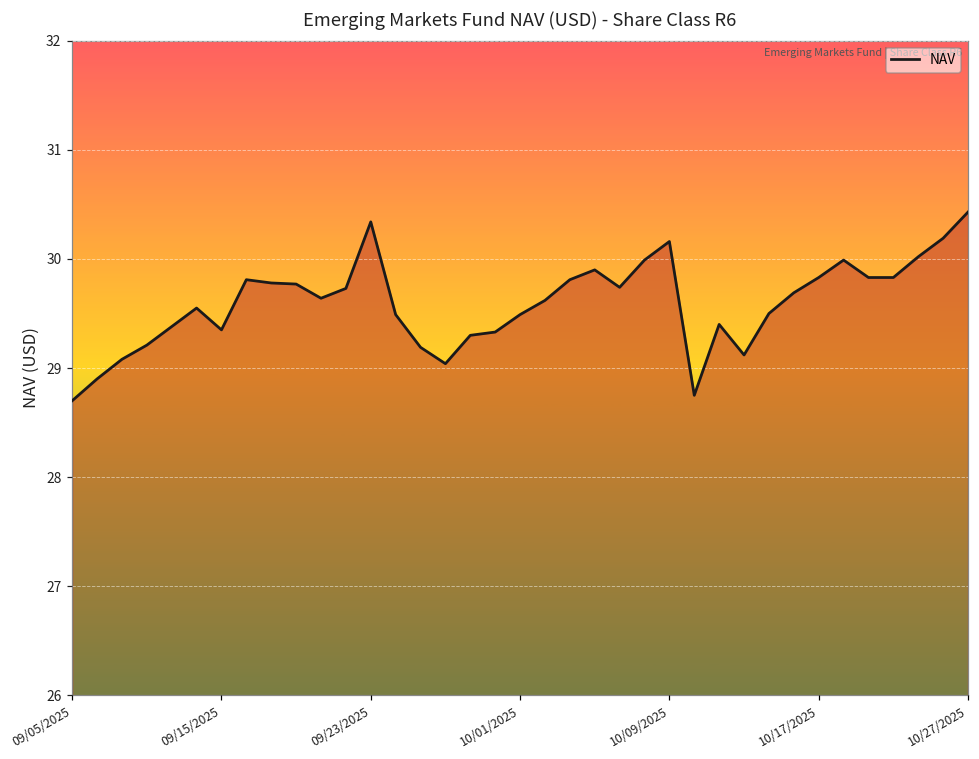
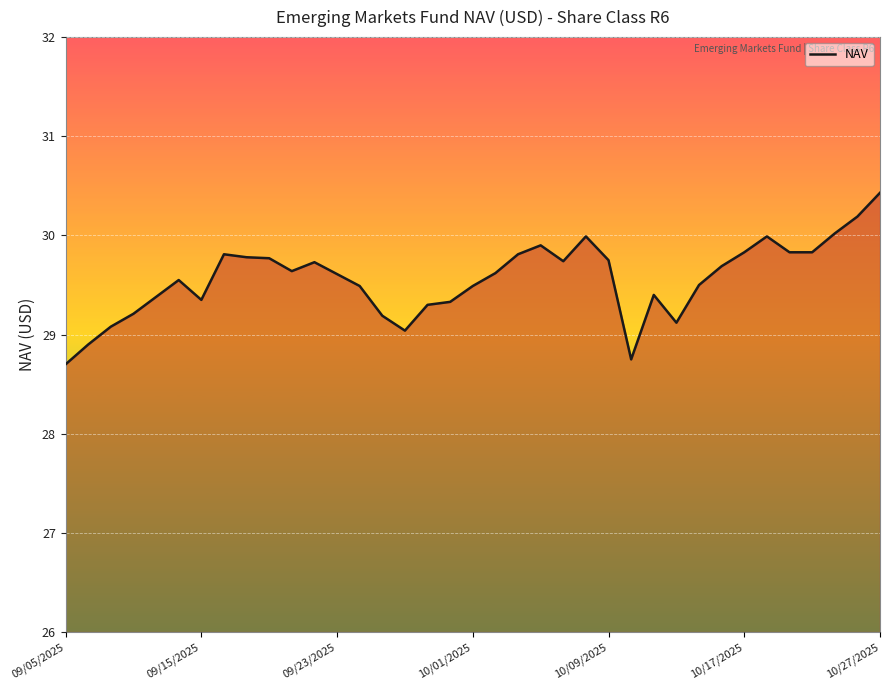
  {
    "09/05/2025": 28.7,
    "09/15/2025": 29.4,
-   "09/23/2025": 30.3,
+   "09/23/2025": 29.6,
    "10/01/2025": 29.5,
-   "10/09/2025": 30.2,
+   "10/09/2025": 29.8,
    "10/17/2025": 29.8,
    "10/27/2025": 30.4
  }
